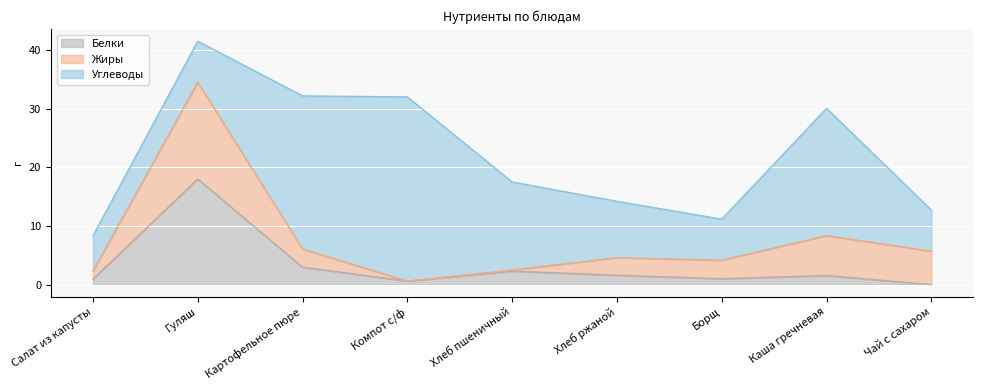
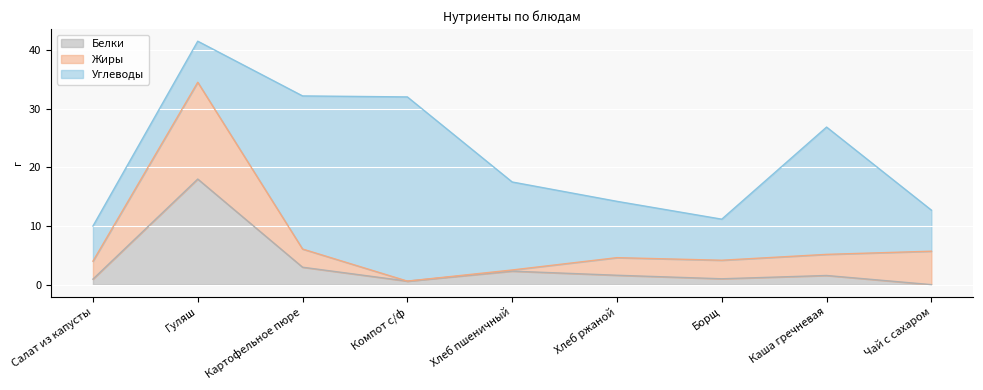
  {
    "Жиры": {
-     "Салат из капусты": 1,
+     "Салат из капусты": 3,
      "Гуляш": 17,
      "Картофельное пюре": 3,
      "Хлеб ржаной": 3,
      "Борщ": 3,
-     "Каша гречневая": 7,
+     "Каша гречневая": 4,
      "Чай с сахаром": 6
    }
  }
